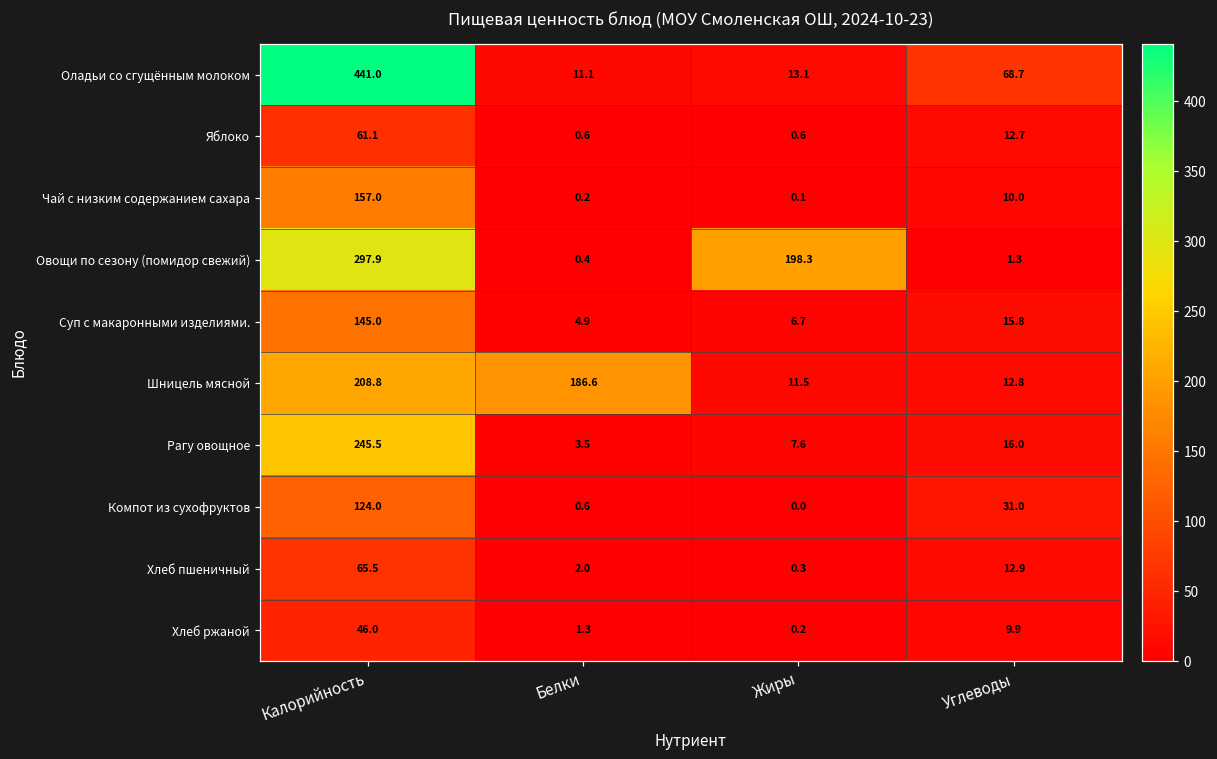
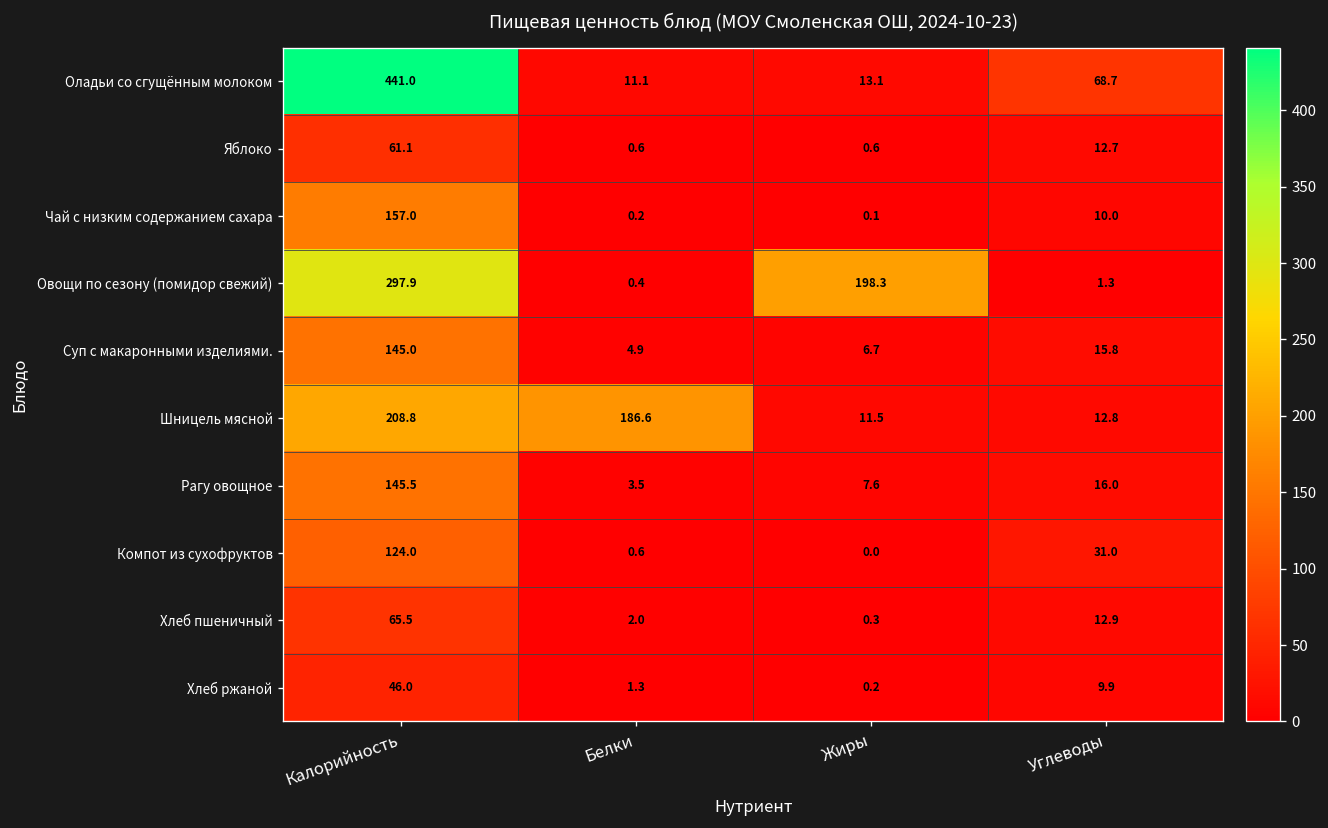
  {
    "Оладьи со сгущённым молоком": {
      "Калорийность": 441.0,
      "Белки": 11.1,
      "Жиры": 13.1,
      "Углеводы": 68.7
    },
    "Яблоко": {
      "Калорийность": 61.1,
      "Белки": 0.6,
      "Жиры": 0.6,
      "Углеводы": 12.7
    },
    "Чай с низким содержанием сахара": {
      "Калорийность": 157.0,
      "Белки": 0.2,
      "Жиры": 0.1,
      "Углеводы": 10.0
    },
    "Овощи по сезону (помидор свежий)": {
      "Калорийность": 297.9,
      "Белки": 0.4,
      "Жиры": 198.3,
      "Углеводы": 1.3
    },
    "Суп с макаронными изделиями.": {
      "Калорийность": 145.0,
      "Белки": 4.9,
      "Жиры": 6.7,
      "Углеводы": 15.8
    },
    "Шницель мясной": {
      "Калорийность": 208.8,
      "Белки": 186.6,
      "Жиры": 11.5,
      "Углеводы": 12.8
    },
    "Рагу овощное": {
-     "Калорийность": 245.5,
+     "Калорийность": 145.5,
      "Белки": 3.5,
      "Жиры": 7.6,
      "Углеводы": 16.0
    },
    "Компот из сухофруктов": {
      "Калорийность": 124.0,
      "Белки": 0.6,
      "Жиры": 0.0,
      "Углеводы": 31.0
    },
    "Хлеб пшеничный": {
      "Калорийность": 65.5,
      "Белки": 2.0,
      "Жиры": 0.3,
      "Углеводы": 12.9
    },
    "Хлеб ржаной": {
      "Калорийность": 46.0,
      "Белки": 1.3,
      "Жиры": 0.2,
      "Углеводы": 9.9
    }
  }
